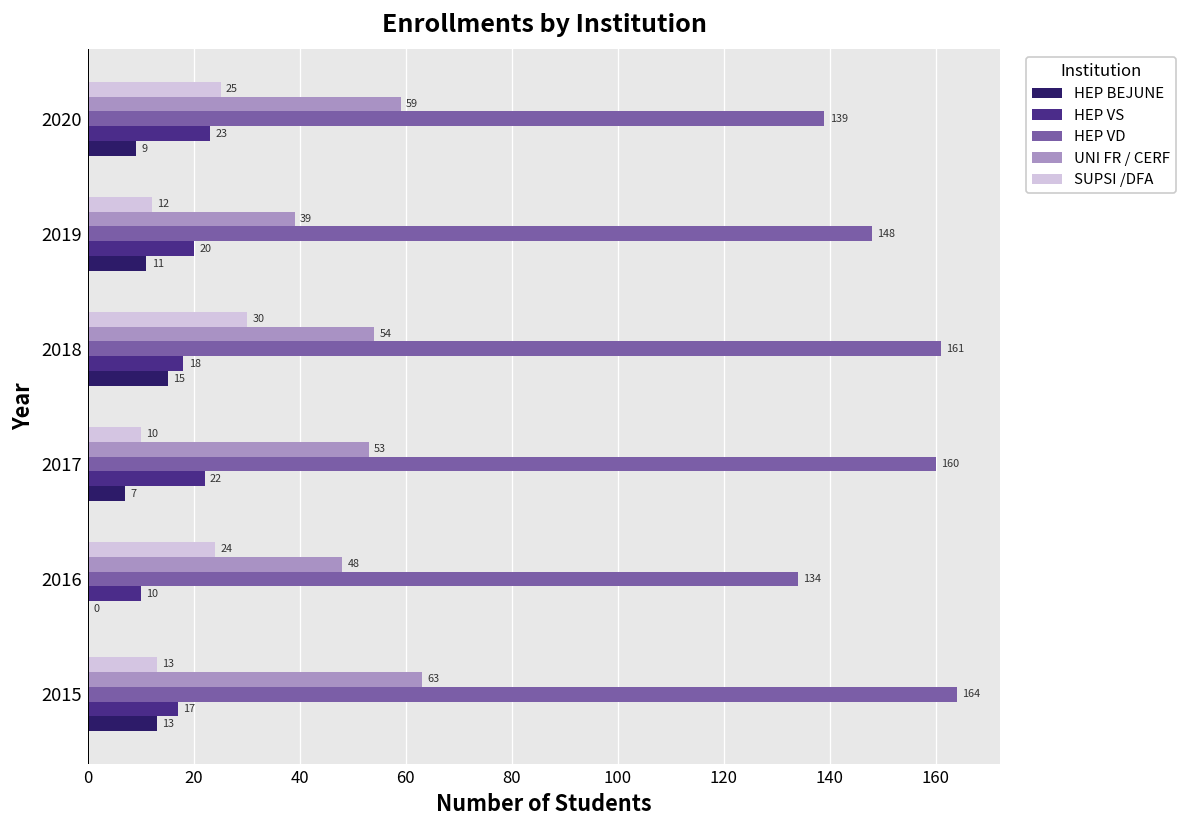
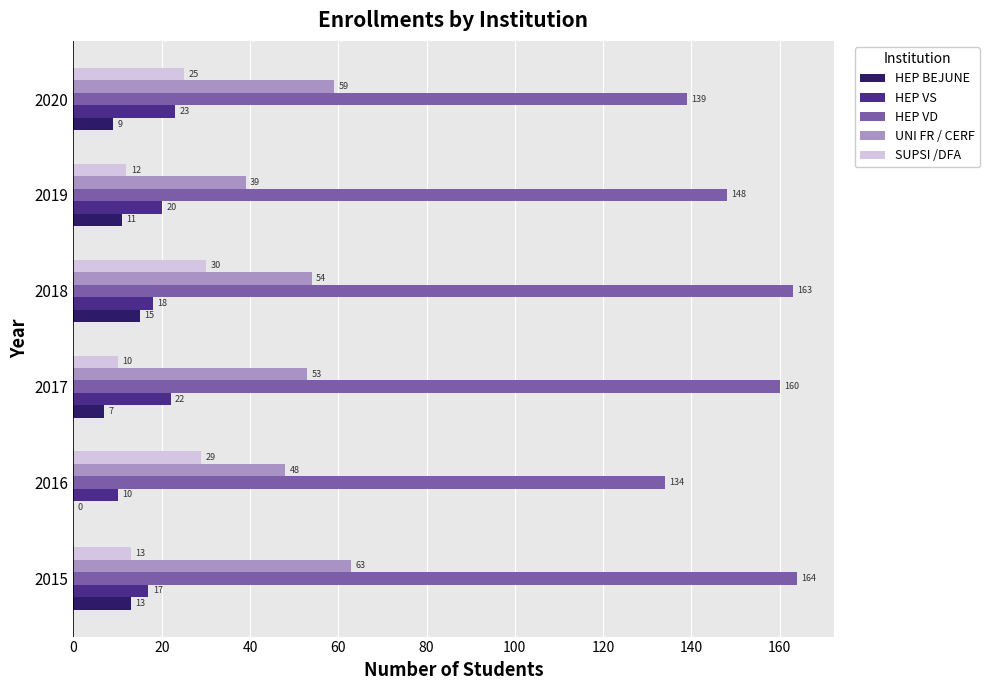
  {
    "HEP VD": {
      "2020": 139,
      "2019": 148,
-     "2018": 161,
+     "2018": 163,
      "2017": 160,
      "2016": 134,
      "2015": 164
    },
    "UNI FR / CERF": {
      "2020": 59,
      "2019": 39,
      "2018": 54,
      "2017": 53,
      "2016": 48,
      "2015": 63
    },
    "SUPSI /DFA": {
      "2020": 25,
      "2019": 12,
      "2018": 30,
      "2017": 10,
-     "2016": 24,
+     "2016": 29,
      "2015": 13
    }
  }
